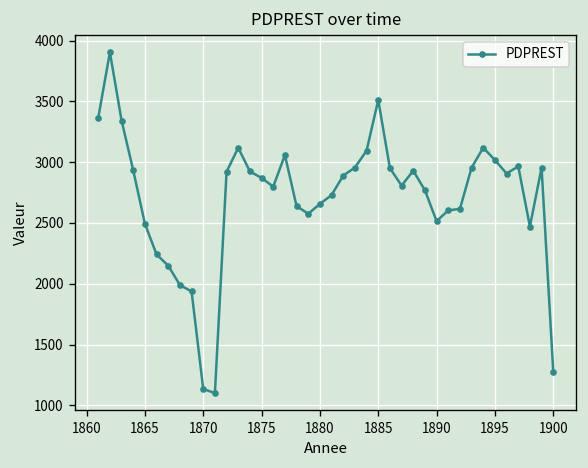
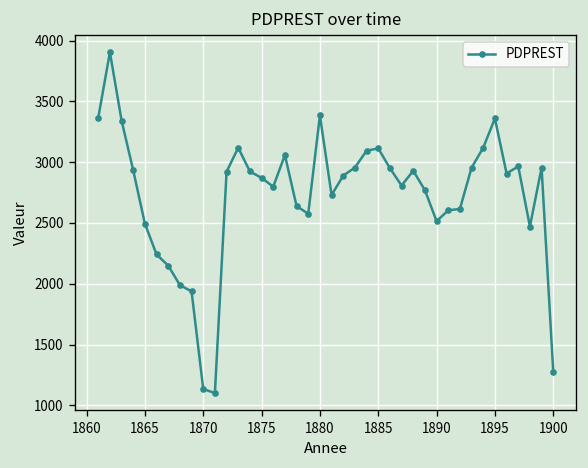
  {
    "1865": 2490,
    "1870": 1130,
    "1875": 2870,
-   "1880": 2660,
-   "1885": 3510,
+   "1880": 3390,
+   "1885": 3110,
    "1890": 2520,
-   "1895": 3020,
+   "1895": 3360,
    "1900": 1280
  }
